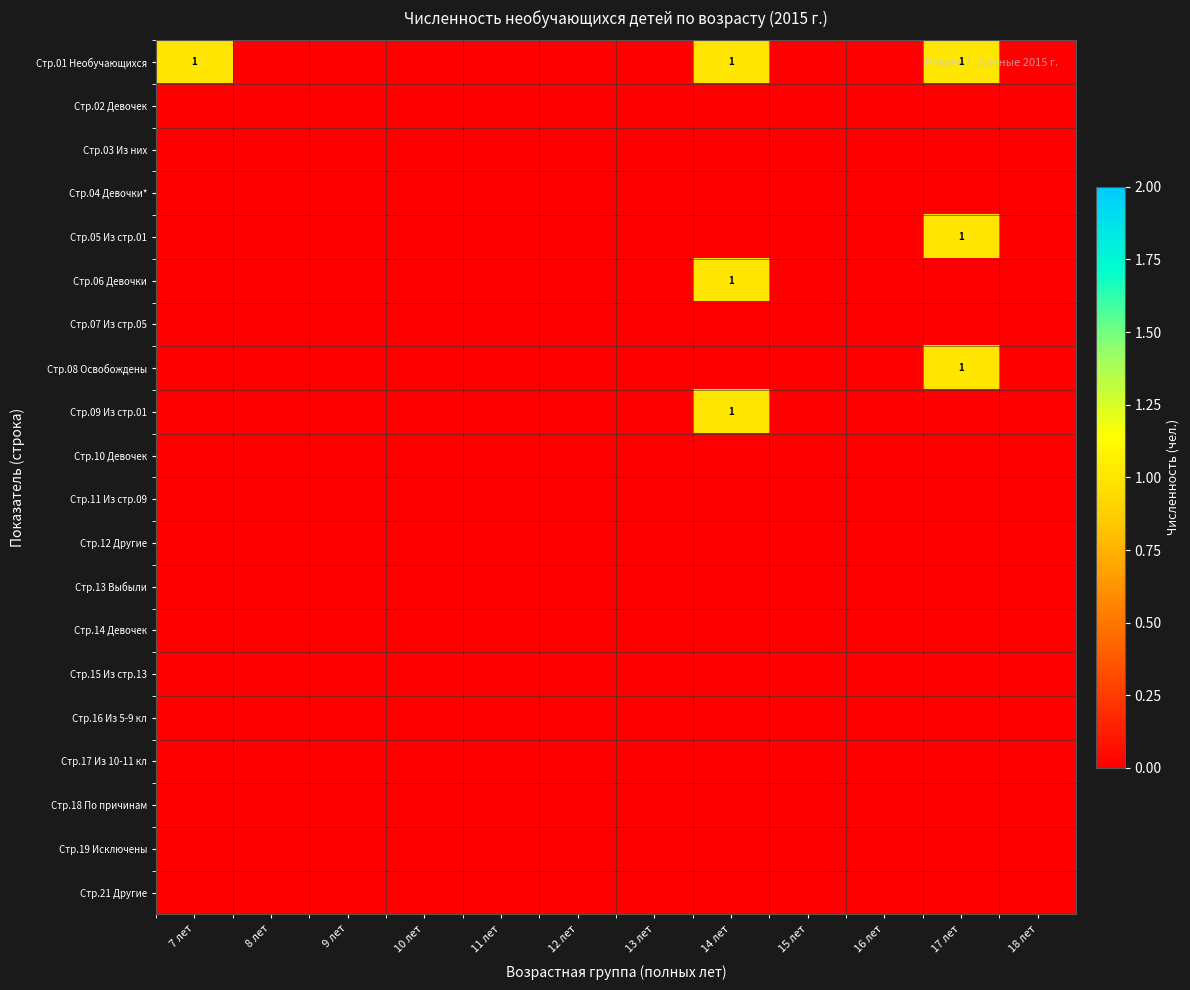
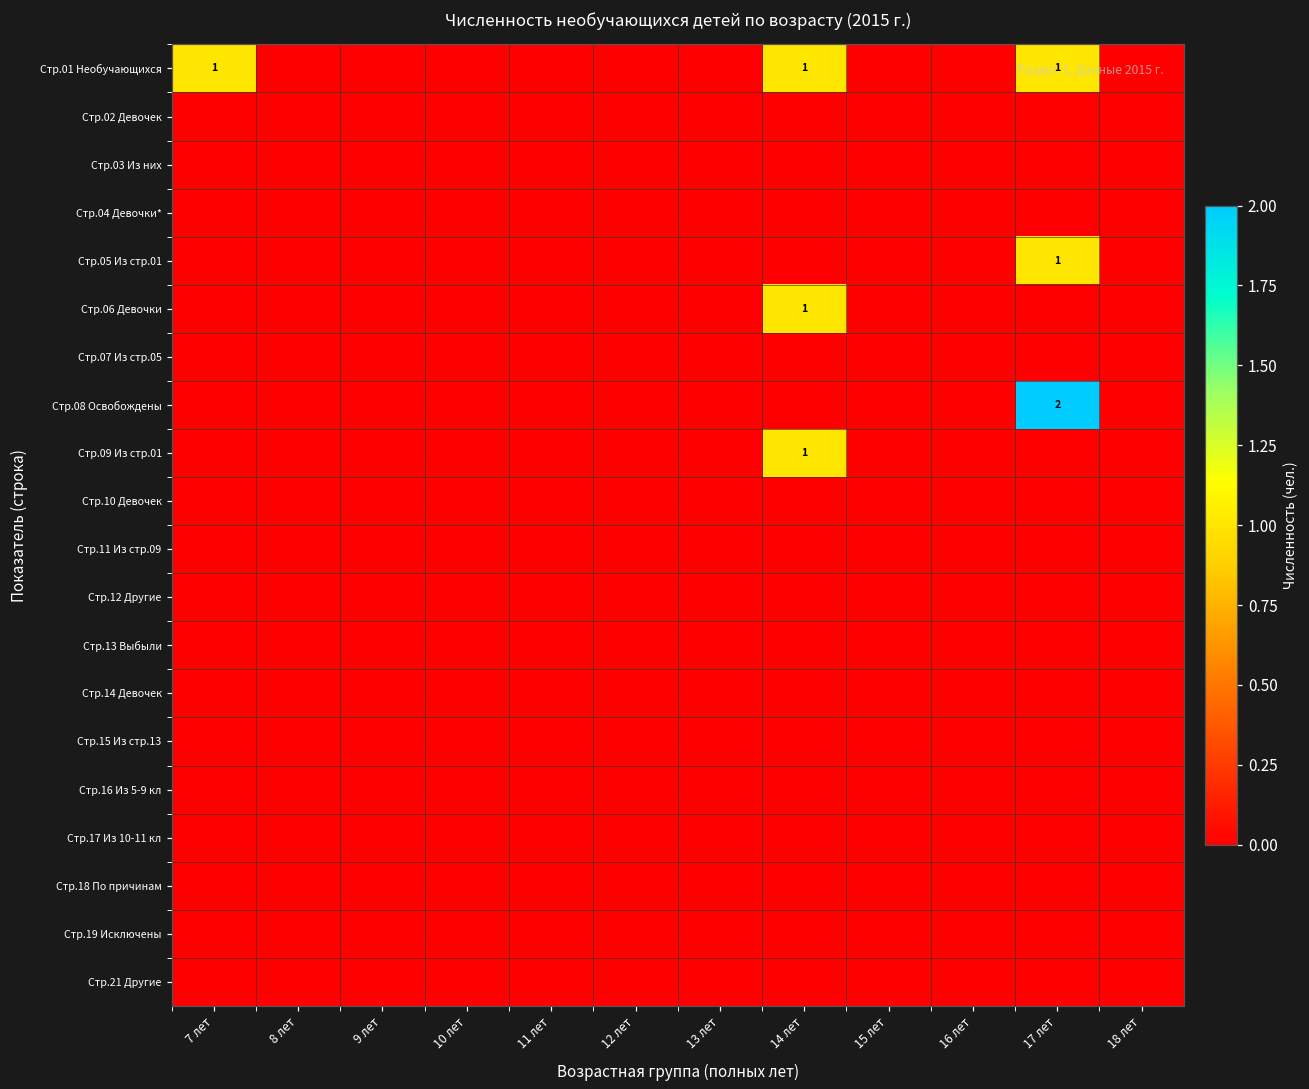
  {
    "Стр.01 Необучающихся": {
      "7 лет": 1,
      "14 лет": 1
    },
    "Стр.05 Из стр.01": {
      "17 лет": 1
    },
    "Стр.06 Девочки": {
      "14 лет": 1
    },
    "Стр.08 Освобождены": {
-     "17 лет": 1
+     "17 лет": 2
    },
    "Стр.09 Из стр.01": {
      "14 лет": 1
    }
  }
